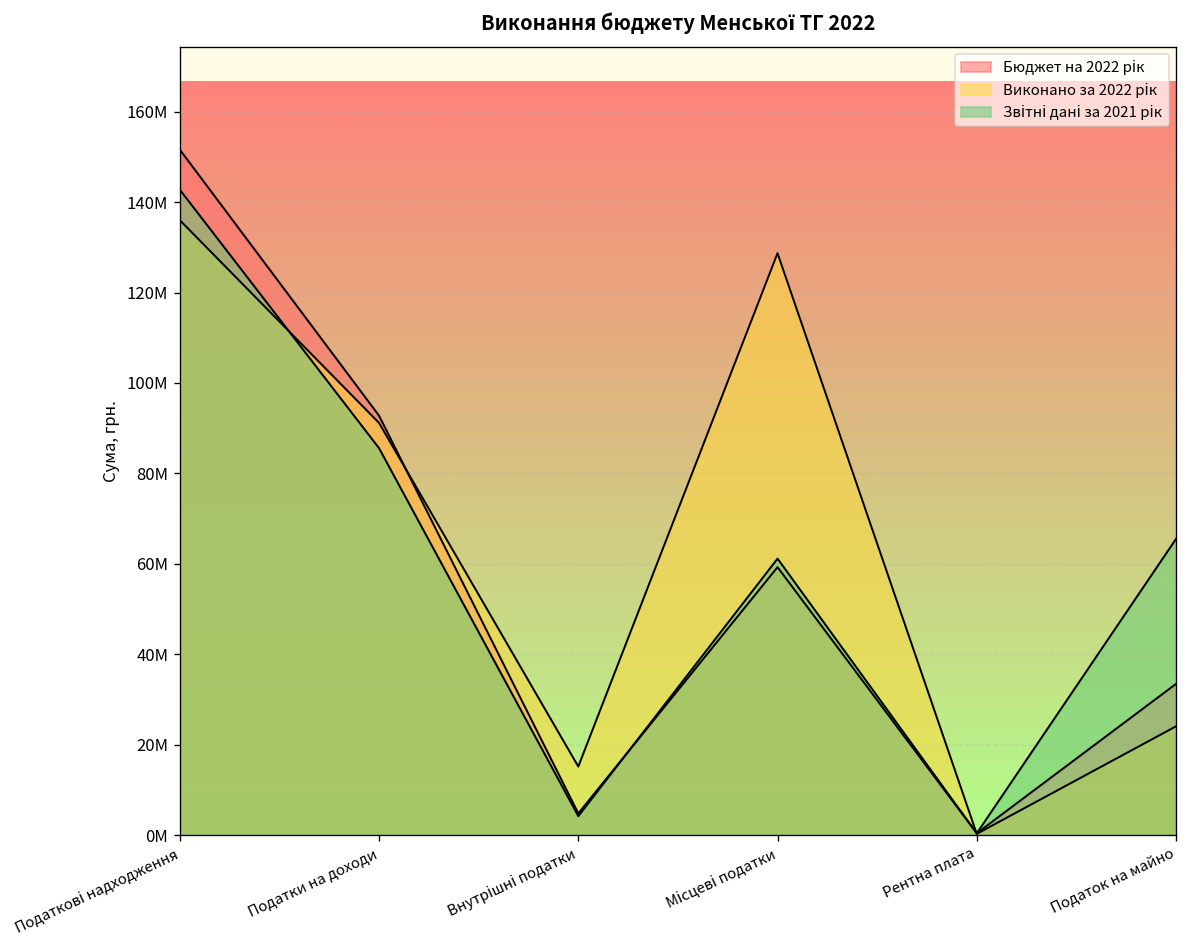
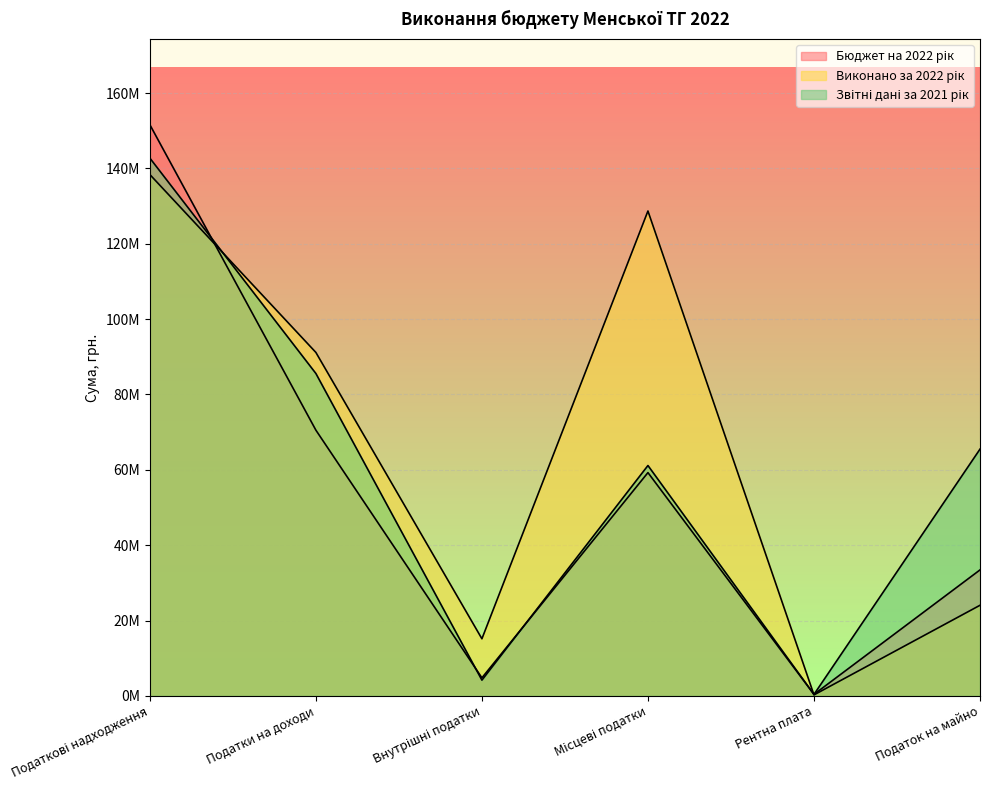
  {
    "Бюджет на 2022 рік": {
      "Податкові надходження": 152000000,
-     "Податки на доходи": 93000000,
+     "Податки на доходи": 71000000,
      "Місцеві податки": 59000000,
      "Податок на майно": 33000000
    },
    "Виконано за 2022 рік": {
-     "Податкові надходження": 136000000,
+     "Податкові надходження": 138000000,
      "Податки на доходи": 91000000,
      "Внутрішні податки": 15000000,
      "Місцеві податки": 129000000,
      "Податок на майно": 24000000
    },
    "Звітні дані за 2021 рік": {
      "Податкові надходження": 143000000,
      "Податки на доходи": 86000000,
      "Місцеві податки": 61000000,
      "Податок на майно": 65000000
    }
  }
